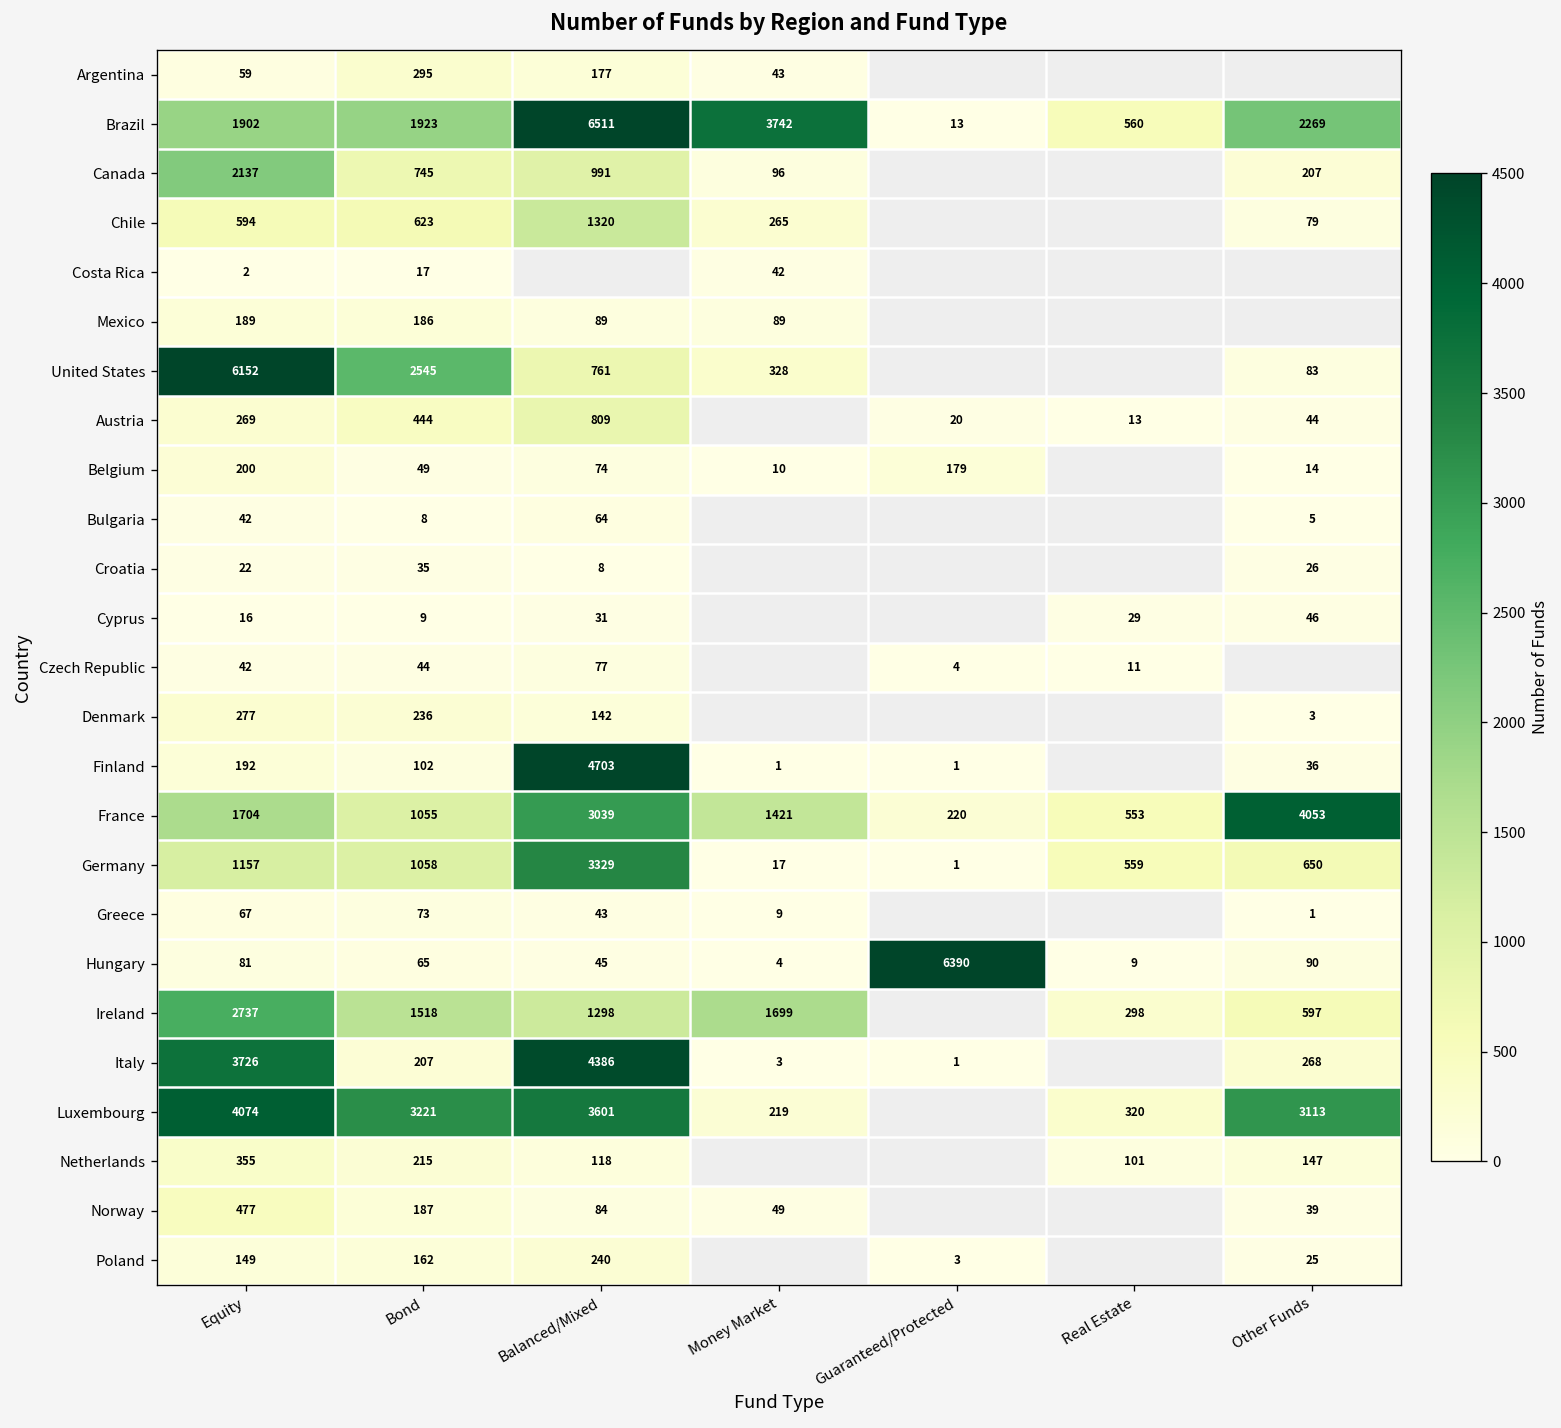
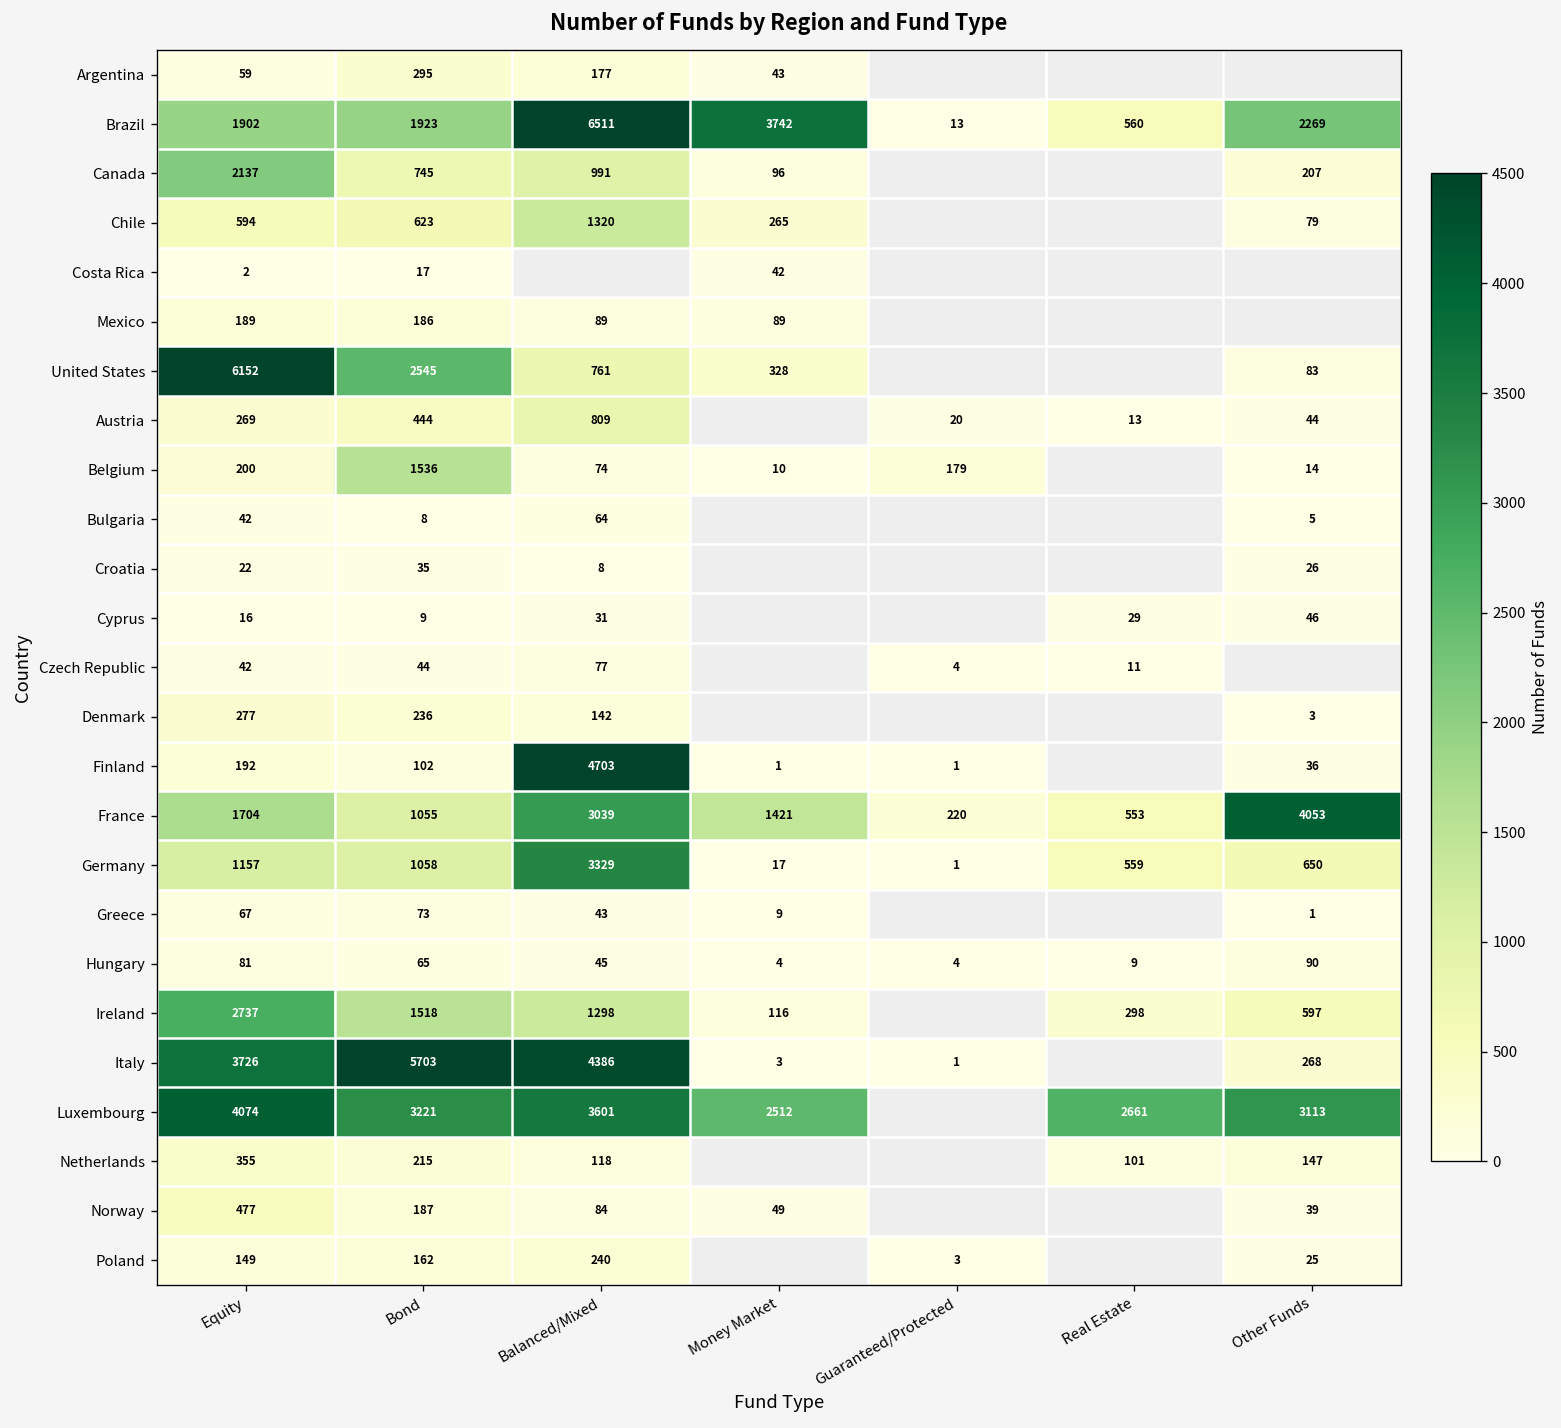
  {
    "Argentina": {
      "Equity": 59,
      "Bond": 295,
      "Balanced/Mixed": 177,
      "Money Market": 43
    },
    "Brazil": {
      "Equity": 1902,
      "Bond": 1923,
      "Balanced/Mixed": 6511,
      "Money Market": 3742,
      "Guaranteed/Protected": 13,
      "Real Estate": 560,
      "Other Funds": 2269
    },
    "Canada": {
      "Equity": 2137,
      "Bond": 745,
      "Balanced/Mixed": 991,
      "Money Market": 96,
      "Other Funds": 207
    },
    "Chile": {
      "Equity": 594,
      "Bond": 623,
      "Balanced/Mixed": 1320,
      "Money Market": 265,
      "Other Funds": 79
    },
    "Costa Rica": {
      "Equity": 2,
      "Bond": 17,
      "Money Market": 42
    },
    "Mexico": {
      "Equity": 189,
      "Bond": 186,
      "Balanced/Mixed": 89,
      "Money Market": 89
    },
    "United States": {
      "Equity": 6152,
      "Bond": 2545,
      "Balanced/Mixed": 761,
      "Money Market": 328,
      "Other Funds": 83
    },
    "Austria": {
      "Equity": 269,
      "Bond": 444,
      "Balanced/Mixed": 809,
      "Guaranteed/Protected": 20,
      "Real Estate": 13,
      "Other Funds": 44
    },
    "Belgium": {
      "Equity": 200,
-     "Bond": 49,
+     "Bond": 1536,
      "Balanced/Mixed": 74,
      "Money Market": 10,
      "Guaranteed/Protected": 179,
      "Other Funds": 14
    },
    "Bulgaria": {
      "Equity": 42,
      "Bond": 8,
      "Balanced/Mixed": 64,
      "Other Funds": 5
    },
    "Croatia": {
      "Equity": 22,
      "Bond": 35,
      "Balanced/Mixed": 8,
      "Other Funds": 26
    },
    "Cyprus": {
      "Equity": 16,
      "Bond": 9,
      "Balanced/Mixed": 31,
      "Real Estate": 29,
      "Other Funds": 46
    },
    "Czech Republic": {
      "Equity": 42,
      "Bond": 44,
      "Balanced/Mixed": 77,
      "Guaranteed/Protected": 4,
      "Real Estate": 11
    },
    "Denmark": {
      "Equity": 277,
      "Bond": 236,
      "Balanced/Mixed": 142,
      "Other Funds": 3
    },
    "Finland": {
      "Equity": 192,
      "Bond": 102,
      "Balanced/Mixed": 4703,
      "Money Market": 1,
      "Guaranteed/Protected": 1,
      "Other Funds": 36
    },
    "France": {
      "Equity": 1704,
      "Bond": 1055,
      "Balanced/Mixed": 3039,
      "Money Market": 1421,
      "Guaranteed/Protected": 220,
      "Real Estate": 553,
      "Other Funds": 4053
    },
    "Germany": {
      "Equity": 1157,
      "Bond": 1058,
      "Balanced/Mixed": 3329,
      "Money Market": 17,
      "Guaranteed/Protected": 1,
      "Real Estate": 559,
      "Other Funds": 650
    },
    "Greece": {
      "Equity": 67,
      "Bond": 73,
      "Balanced/Mixed": 43,
      "Money Market": 9,
      "Other Funds": 1
    },
    "Hungary": {
      "Equity": 81,
      "Bond": 65,
      "Balanced/Mixed": 45,
      "Money Market": 4,
-     "Guaranteed/Protected": 6390,
+     "Guaranteed/Protected": 4,
      "Real Estate": 9,
      "Other Funds": 90
    },
    "Ireland": {
      "Equity": 2737,
      "Bond": 1518,
      "Balanced/Mixed": 1298,
-     "Money Market": 1699,
+     "Money Market": 116,
      "Real Estate": 298,
      "Other Funds": 597
    },
    "Italy": {
      "Equity": 3726,
-     "Bond": 207,
+     "Bond": 5703,
      "Balanced/Mixed": 4386,
      "Money Market": 3,
      "Guaranteed/Protected": 1,
      "Other Funds": 268
    },
    "Luxembourg": {
      "Equity": 4074,
      "Bond": 3221,
      "Balanced/Mixed": 3601,
-     "Money Market": 219,
-     "Real Estate": 320,
+     "Money Market": 2512,
+     "Real Estate": 2661,
      "Other Funds": 3113
    },
    "Netherlands": {
      "Equity": 355,
      "Bond": 215,
      "Balanced/Mixed": 118,
      "Real Estate": 101,
      "Other Funds": 147
    },
    "Norway": {
      "Equity": 477,
      "Bond": 187,
      "Balanced/Mixed": 84,
      "Money Market": 49,
      "Other Funds": 39
    },
    "Poland": {
      "Equity": 149,
      "Bond": 162,
      "Balanced/Mixed": 240,
      "Guaranteed/Protected": 3,
      "Other Funds": 25
    }
  }
